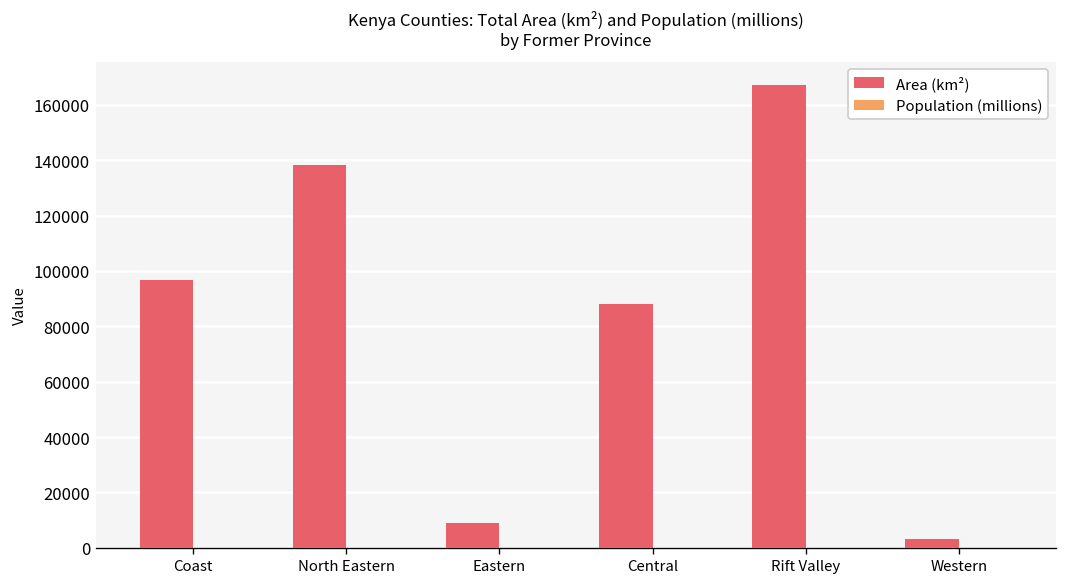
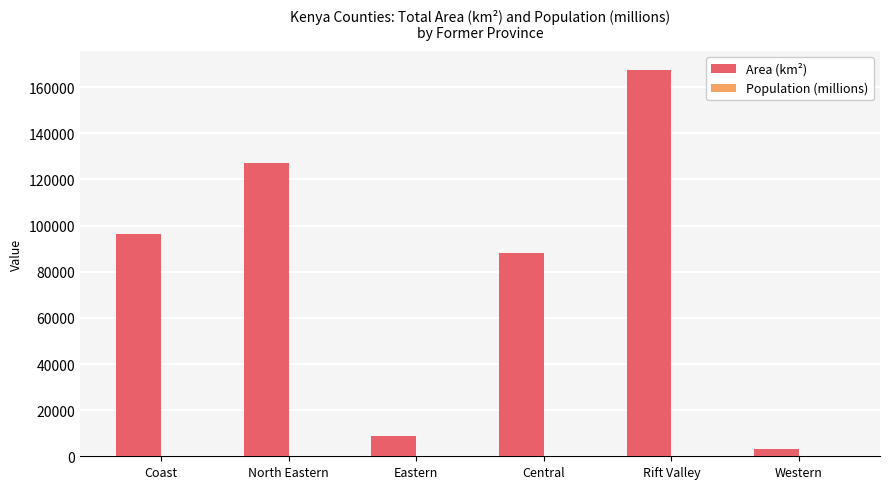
  {
    "Area (km²)": {
      "Coast": 97000,
-     "North Eastern": 138000,
+     "North Eastern": 127000,
      "Eastern": 9000,
      "Central": 88000,
      "Rift Valley": 167000,
      "Western": 3000
    }
  }
